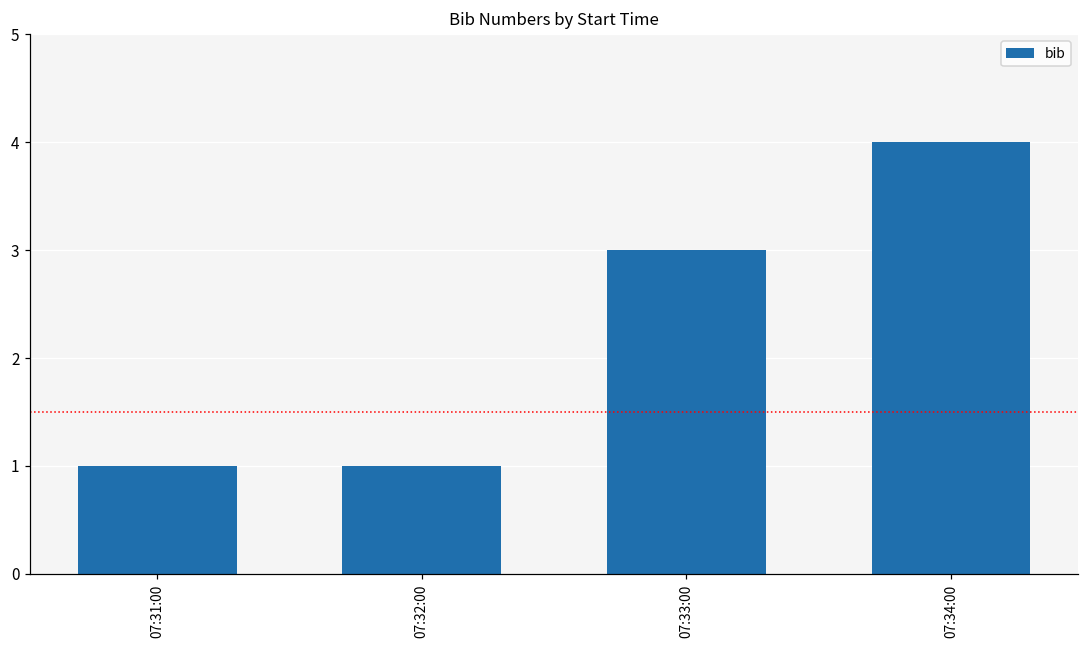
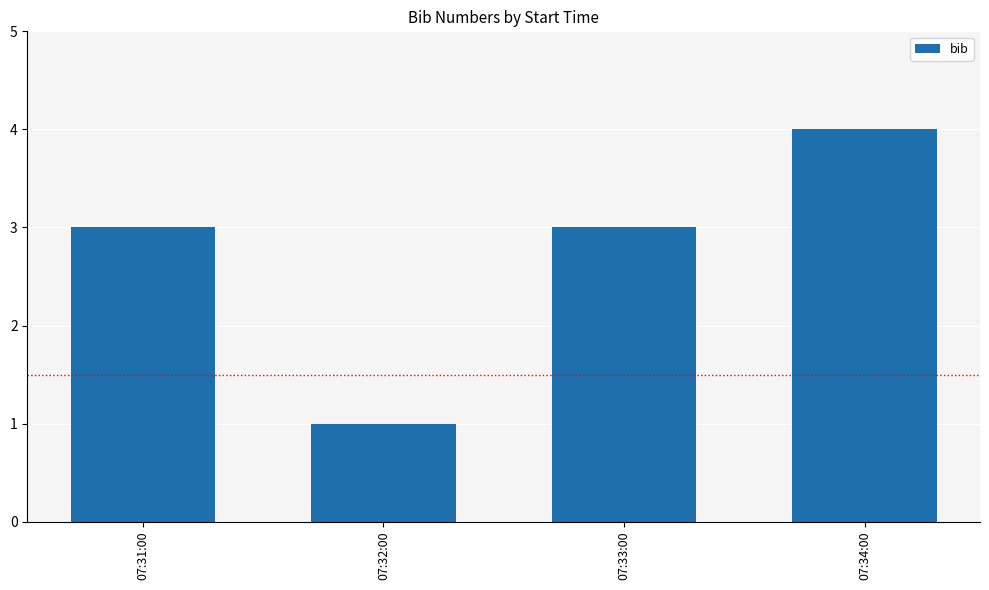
  {
-   "07:31:00": 1,
+   "07:31:00": 3,
    "07:32:00": 1,
    "07:33:00": 3,
    "07:34:00": 4
  }
